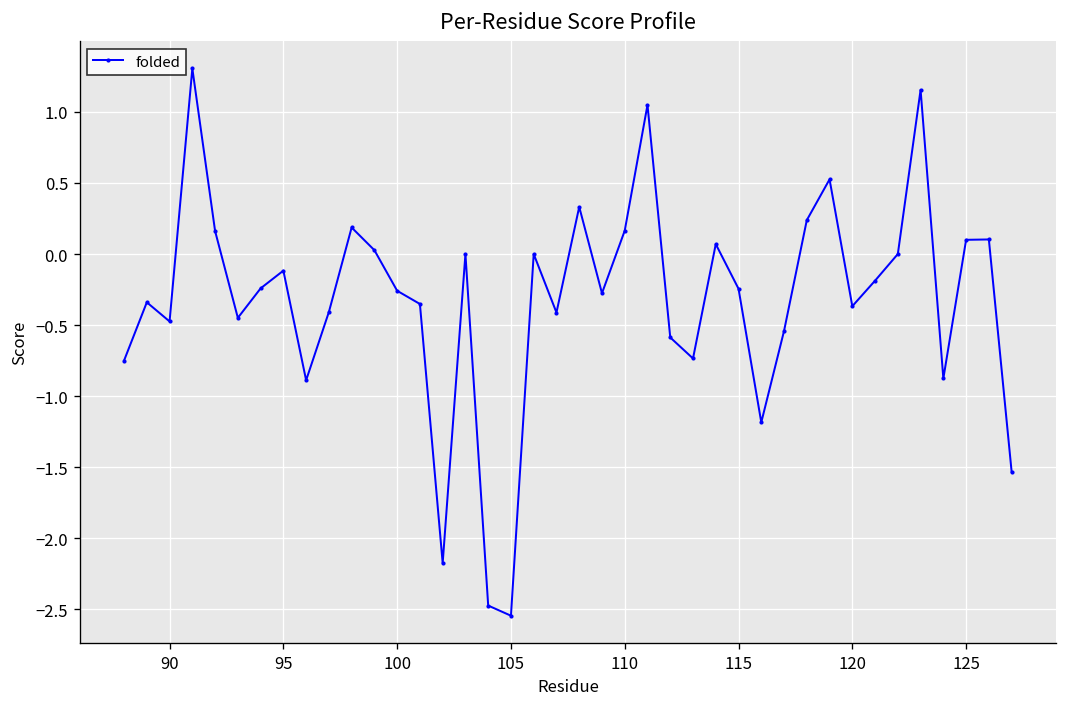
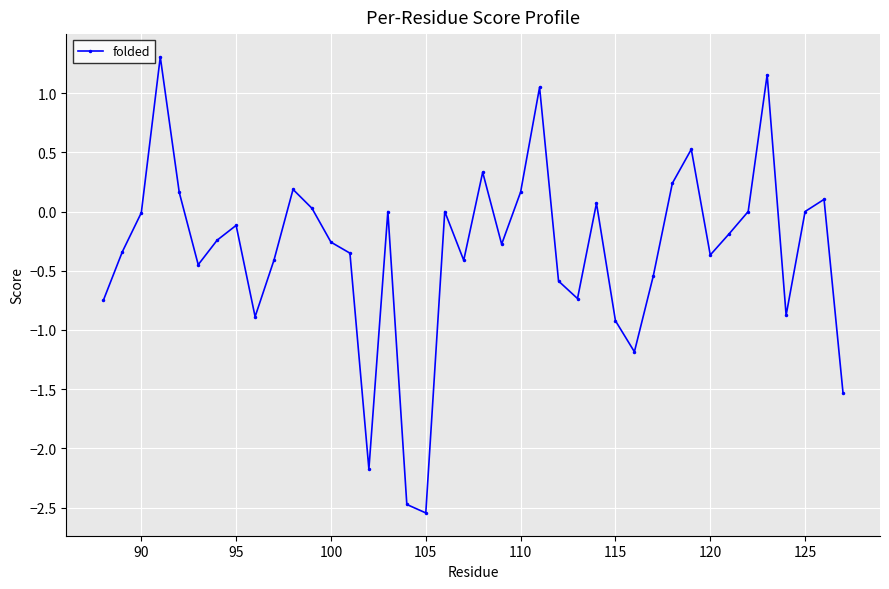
  {
-   "90": -0.47,
+   "90": -0.01,
    "95": -0.12,
    "100": -0.26,
    "105": -2.55,
    "110": 0.16,
-   "115": -0.24,
+   "115": -0.92,
    "120": -0.37,
-   "125": 0.1
+   "125": 0.0
  }
